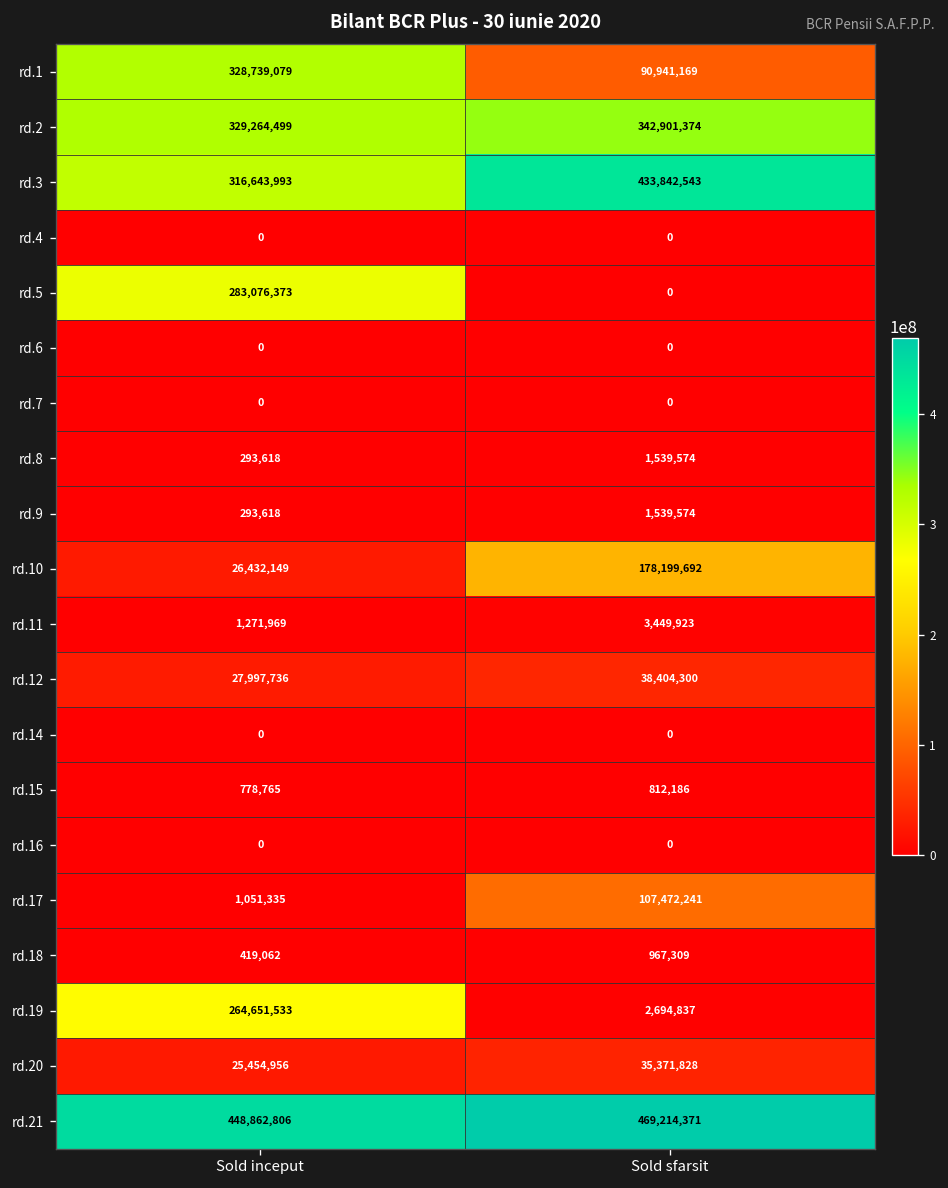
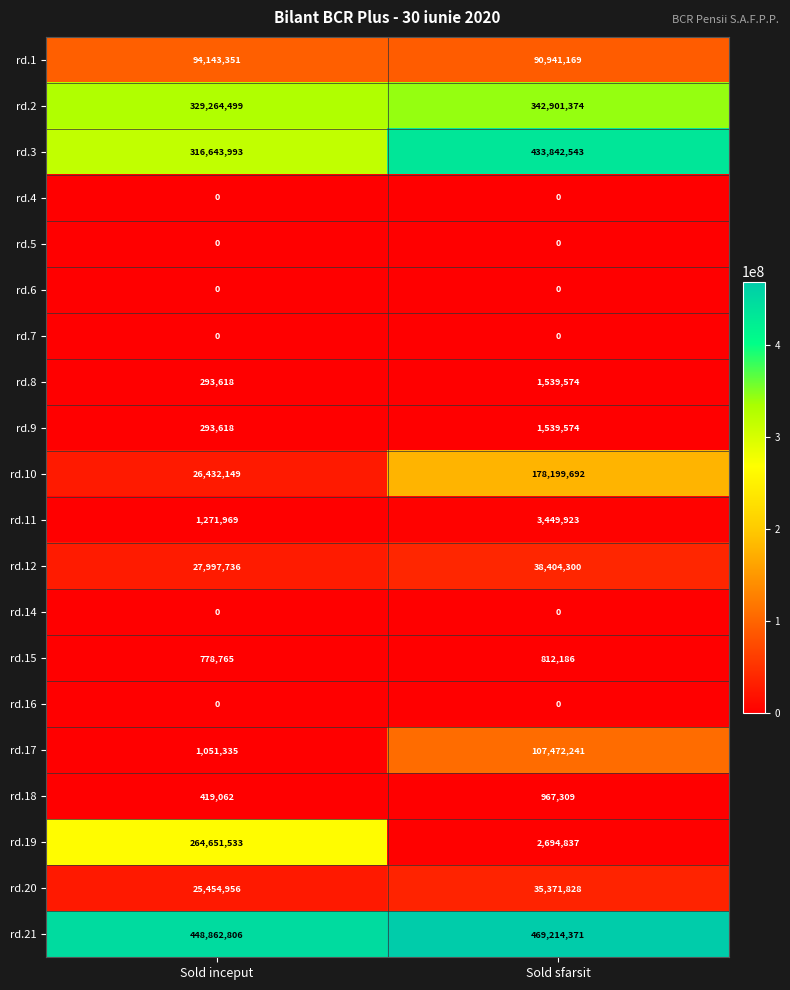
  {
    "rd.1": {
-     "Sold inceput": "328,739,079",
+     "Sold inceput": "94,143,351",
      "Sold sfarsit": "90,941,169"
    },
    "rd.2": {
      "Sold inceput": "329,264,499",
      "Sold sfarsit": "342,901,374"
    },
    "rd.3": {
      "Sold inceput": "316,643,993",
      "Sold sfarsit": "433,842,543"
    },
    "rd.4": {
      "Sold inceput": "0",
      "Sold sfarsit": "0"
    },
    "rd.5": {
-     "Sold inceput": "283,076,373",
+     "Sold inceput": "0",
      "Sold sfarsit": "0"
    },
    "rd.6": {
      "Sold inceput": "0",
      "Sold sfarsit": "0"
    },
    "rd.7": {
      "Sold inceput": "0",
      "Sold sfarsit": "0"
    },
    "rd.8": {
      "Sold inceput": "293,618",
      "Sold sfarsit": "1,539,574"
    },
    "rd.9": {
      "Sold inceput": "293,618",
      "Sold sfarsit": "1,539,574"
    },
    "rd.10": {
      "Sold inceput": "26,432,149",
      "Sold sfarsit": "178,199,692"
    },
    "rd.11": {
      "Sold inceput": "1,271,969",
      "Sold sfarsit": "3,449,923"
    },
    "rd.12": {
      "Sold inceput": "27,997,736",
      "Sold sfarsit": "38,404,300"
    },
    "rd.14": {
      "Sold inceput": "0",
      "Sold sfarsit": "0"
    },
    "rd.15": {
      "Sold inceput": "778,765",
      "Sold sfarsit": "812,186"
    },
    "rd.16": {
      "Sold inceput": "0",
      "Sold sfarsit": "0"
    },
    "rd.17": {
      "Sold inceput": "1,051,335",
      "Sold sfarsit": "107,472,241"
    },
    "rd.18": {
      "Sold inceput": "419,062",
      "Sold sfarsit": "967,309"
    },
    "rd.19": {
      "Sold inceput": "264,651,533",
      "Sold sfarsit": "2,694,837"
    },
    "rd.20": {
      "Sold inceput": "25,454,956",
      "Sold sfarsit": "35,371,828"
    },
    "rd.21": {
      "Sold inceput": "448,862,806",
      "Sold sfarsit": "469,214,371"
    }
  }
